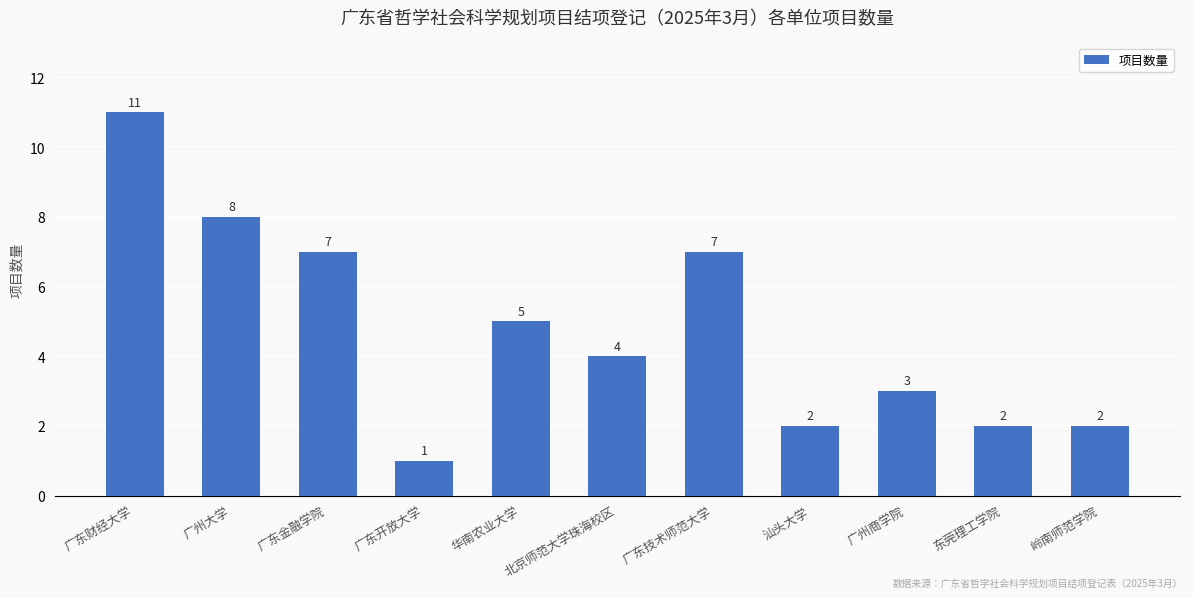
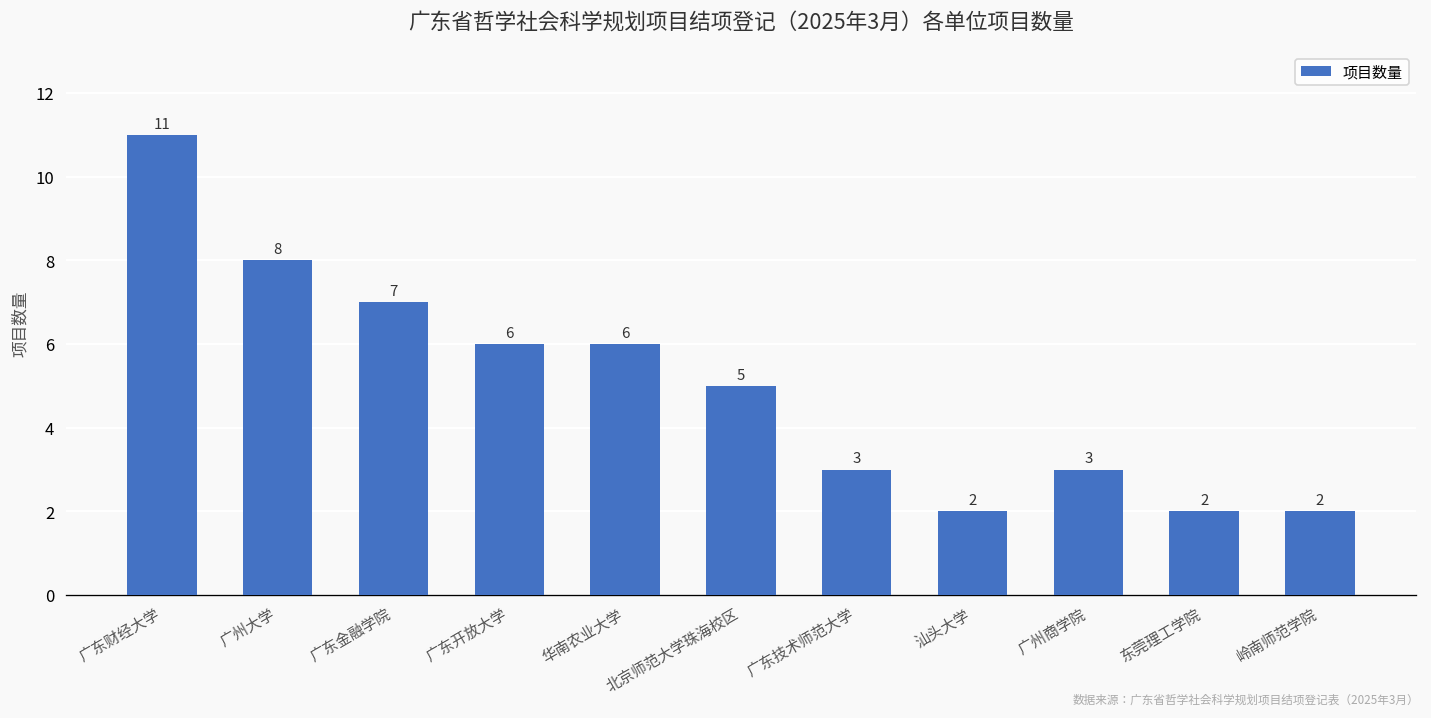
  {
    "广东财经大学": 11,
    "广州大学": 8,
    "广东金融学院": 7,
-   "广东开放大学": 1,
-   "华南农业大学": 5,
-   "北京师范大学珠海校区": 4,
-   "广东技术师范大学": 7,
+   "广东开放大学": 6,
+   "华南农业大学": 6,
+   "北京师范大学珠海校区": 5,
+   "广东技术师范大学": 3,
    "汕头大学": 2,
    "广州商学院": 3,
    "东莞理工学院": 2,
    "岭南师范学院": 2
  }
